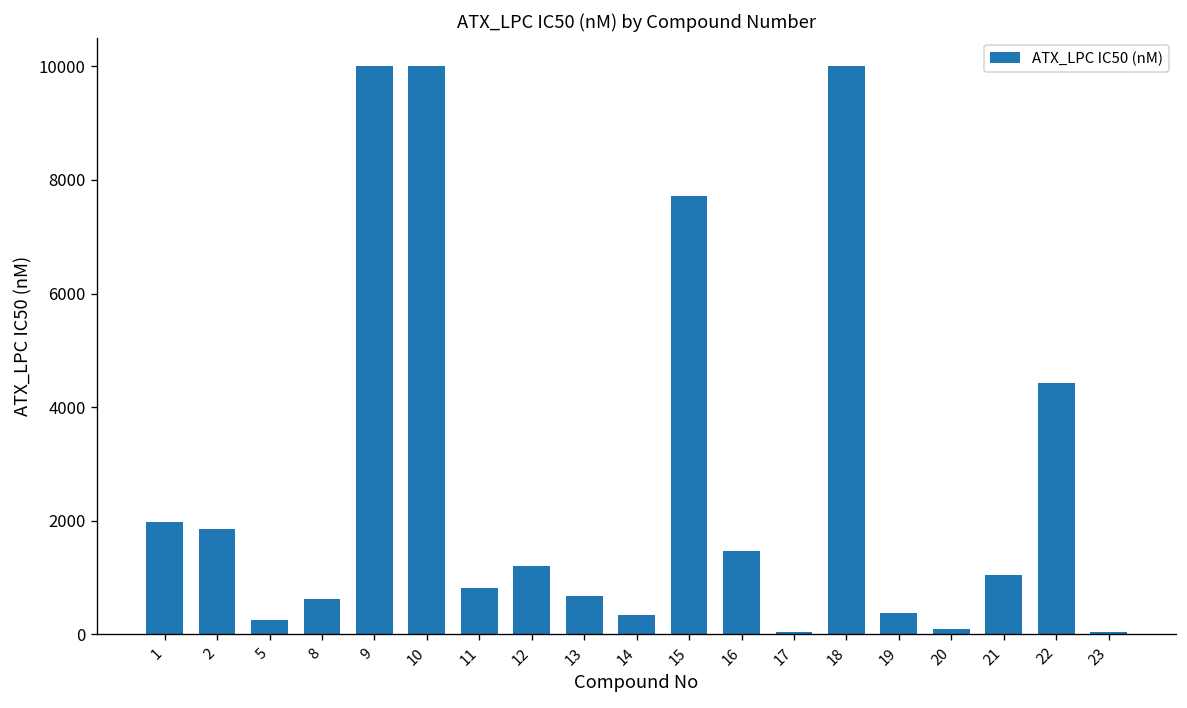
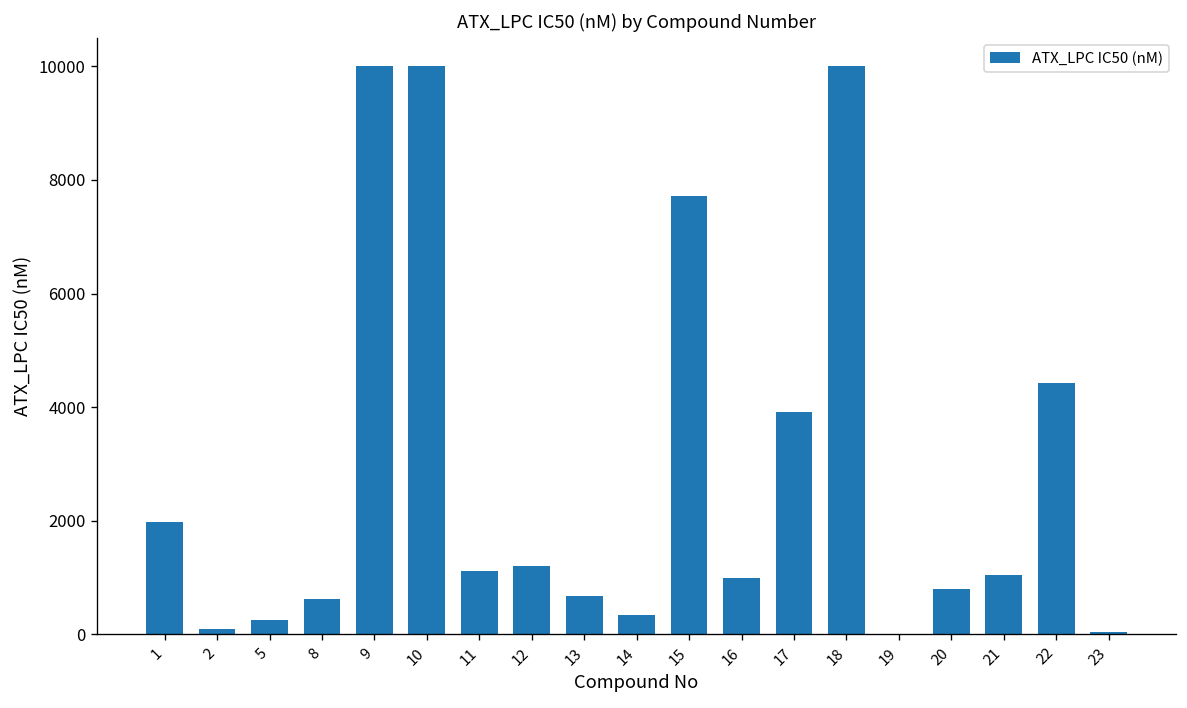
  {
    "1": 2000,
-   "2": 1900,
+   "2": 100,
    "5": 300,
    "8": 600,
    "9": 10000,
    "10": 10000,
-   "11": 800,
+   "11": 1100,
    "12": 1200,
    "13": 700,
    "14": 300,
    "15": 7700,
-   "16": 1500,
-   "17": 0,
+   "16": 1000,
+   "17": 3900,
    "18": 10000,
-   "19": 400,
-   "20": 100,
+   "19": 0,
+   "20": 800,
    "21": 1000,
    "22": 4400
  }
